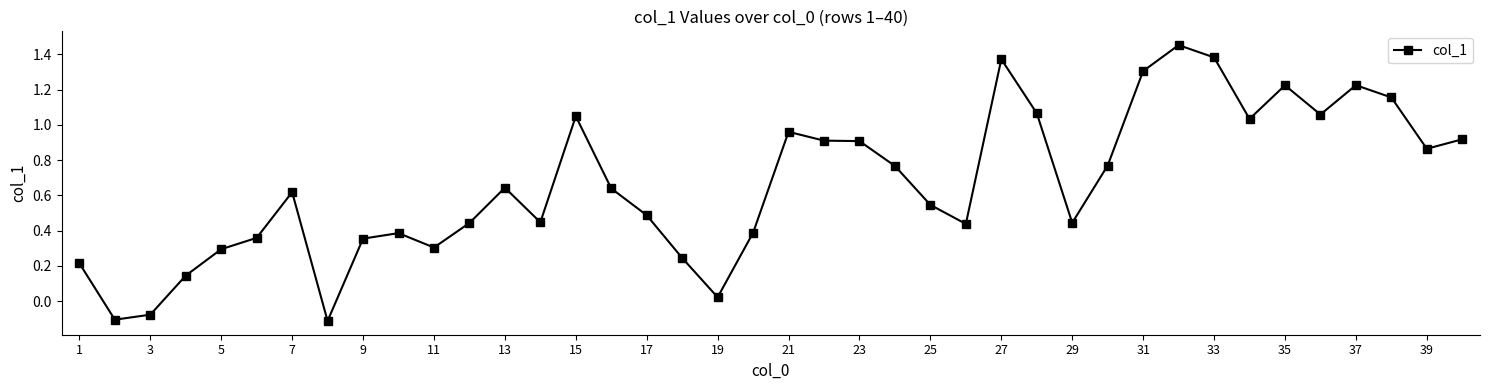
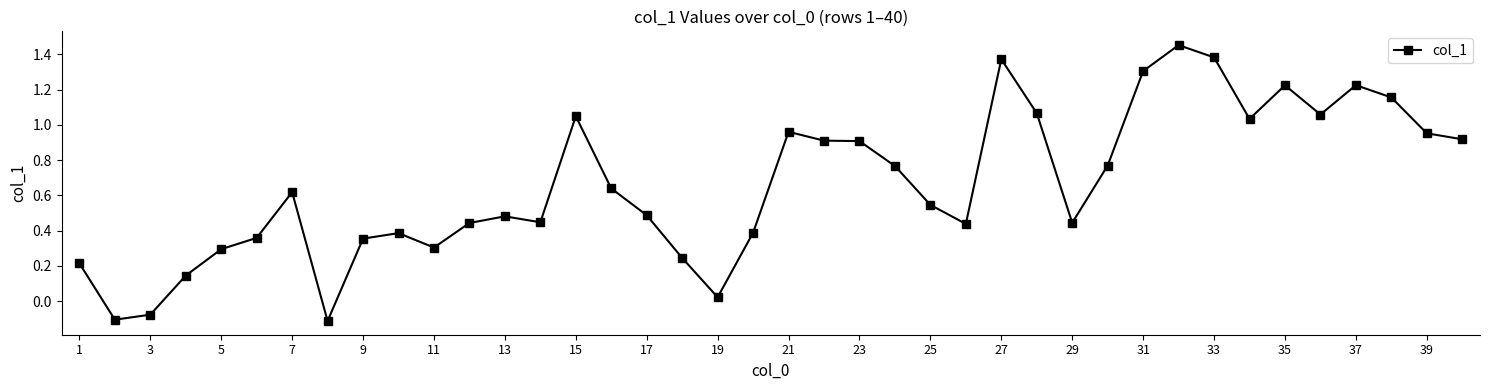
  {
    "1": 0.22,
    "3": -0.08,
    "5": 0.30,
    "7": 0.62,
    "9": 0.36,
    "11": 0.30,
-   "13": 0.64,
+   "13": 0.48,
    "15": 1.05,
    "17": 0.49,
    "19": 0.02,
    "21": 0.96,
    "23": 0.91,
    "25": 0.55,
    "27": 1.37,
    "29": 0.44,
    "31": 1.31,
    "33": 1.38,
    "35": 1.22,
    "37": 1.23,
-   "39": 0.86
+   "39": 0.95
  }
